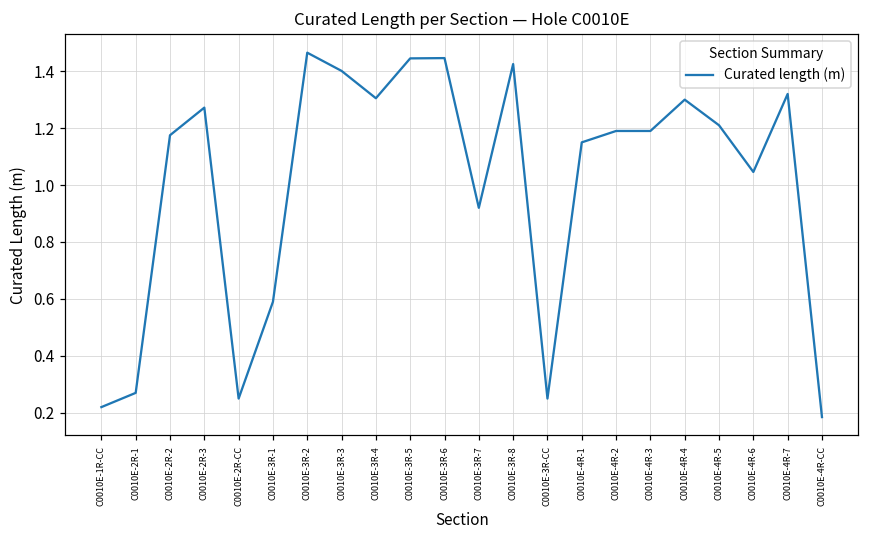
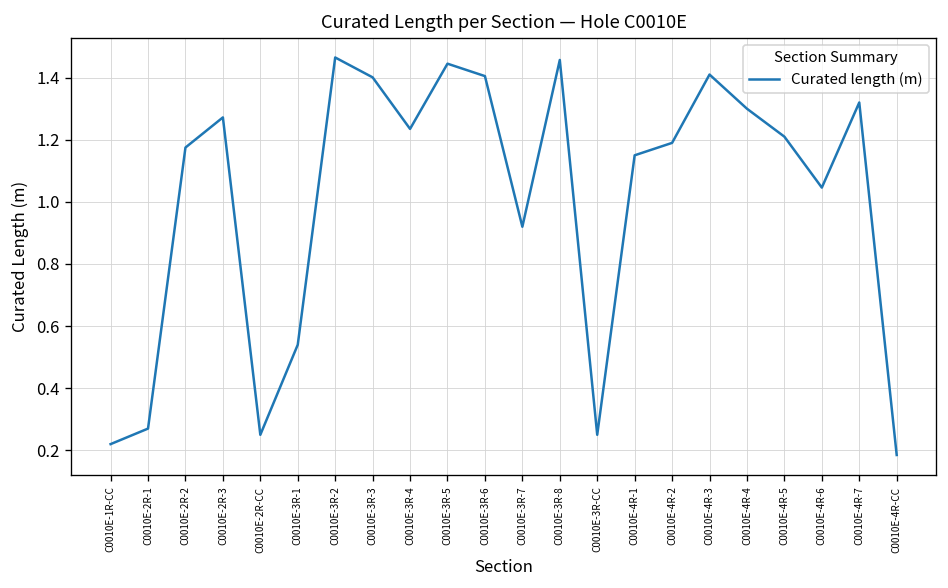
  {
    "C0010E-1R-CC": 0.22,
    "C0010E-2R-1": 0.27,
    "C0010E-2R-2": 1.18,
    "C0010E-2R-3": 1.27,
    "C0010E-2R-CC": 0.25,
-   "C0010E-3R-1": 0.59,
+   "C0010E-3R-1": 0.54,
    "C0010E-3R-2": 1.47,
    "C0010E-3R-3": 1.40,
-   "C0010E-3R-4": 1.31,
+   "C0010E-3R-4": 1.24,
    "C0010E-3R-5": 1.45,
-   "C0010E-3R-6": 1.45,
+   "C0010E-3R-6": 1.41,
    "C0010E-3R-7": 0.92,
-   "C0010E-3R-8": 1.43,
+   "C0010E-3R-8": 1.46,
    "C0010E-3R-CC": 0.25,
    "C0010E-4R-1": 1.15,
    "C0010E-4R-2": 1.19,
-   "C0010E-4R-3": 1.19,
+   "C0010E-4R-3": 1.41,
    "C0010E-4R-4": 1.30,
    "C0010E-4R-5": 1.21,
    "C0010E-4R-6": 1.05,
    "C0010E-4R-7": 1.32,
    "C0010E-4R-CC": 0.19
  }
